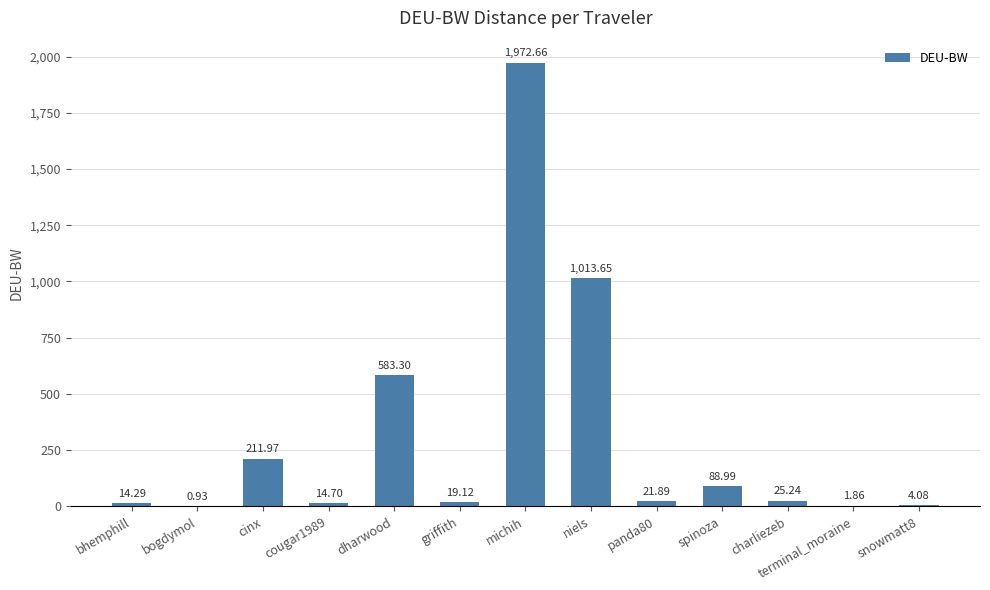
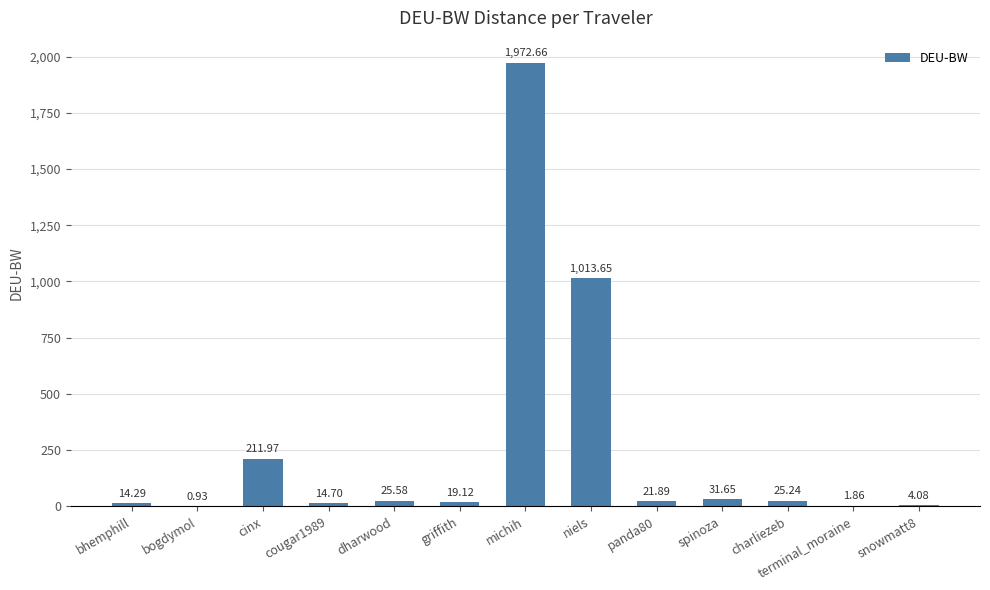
  {
    "bhemphill": "14.29",
    "bogdymol": "0.93",
    "cinx": "211.97",
    "cougar1989": "14.70",
-   "dharwood": "583.30",
+   "dharwood": "25.58",
    "griffith": "19.12",
    "michih": "1,972.66",
    "niels": "1,013.65",
    "panda80": "21.89",
-   "spinoza": "88.99",
+   "spinoza": "31.65",
    "charliezeb": "25.24",
    "terminal_moraine": "1.86",
    "snowmatt8": "4.08"
  }
